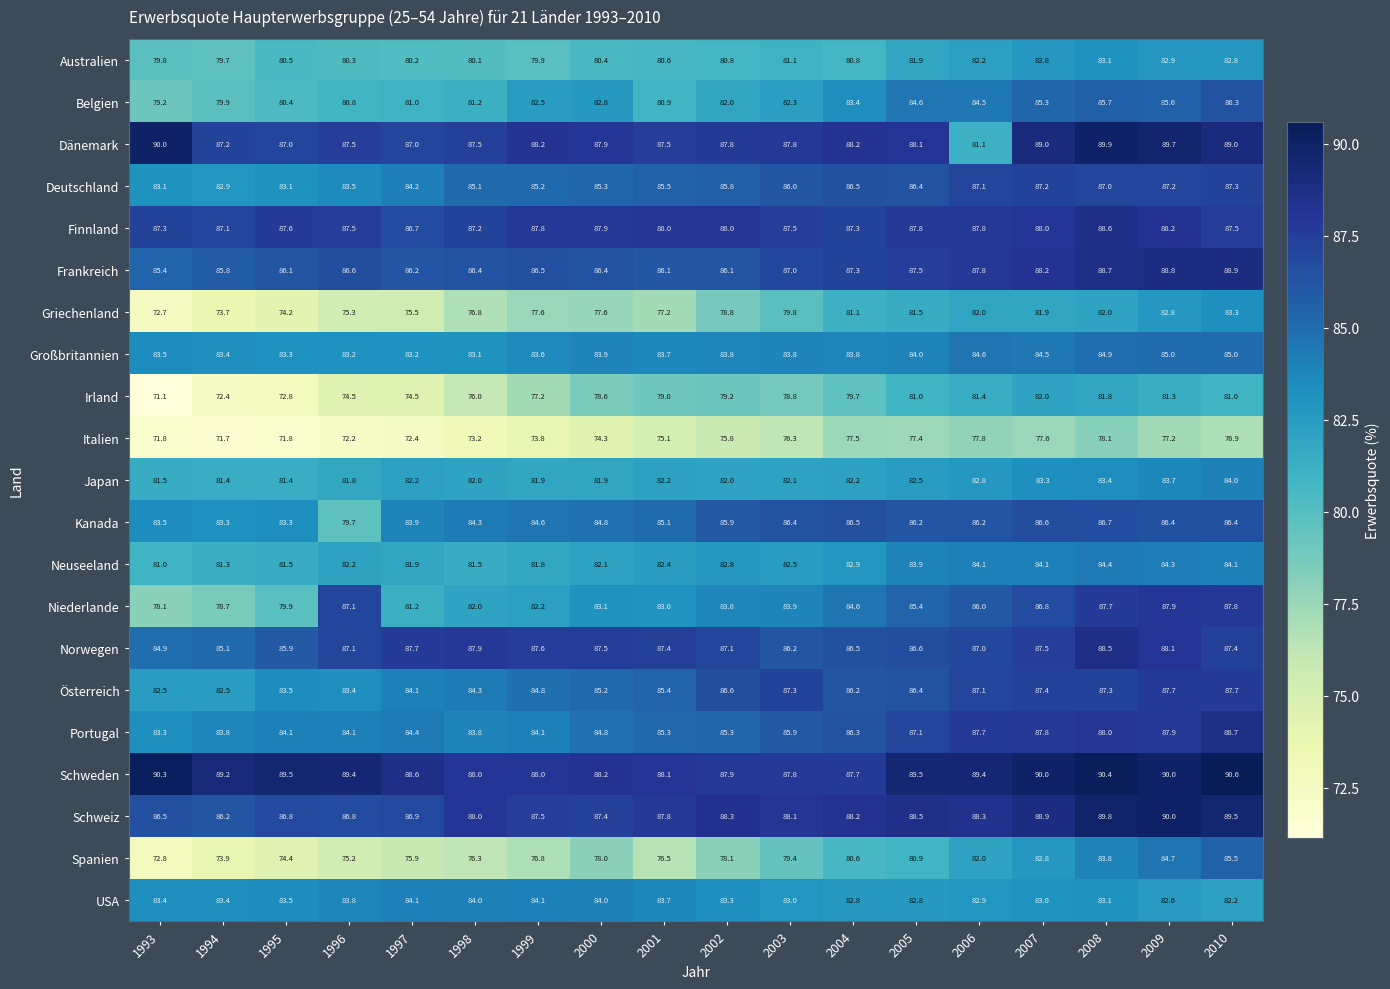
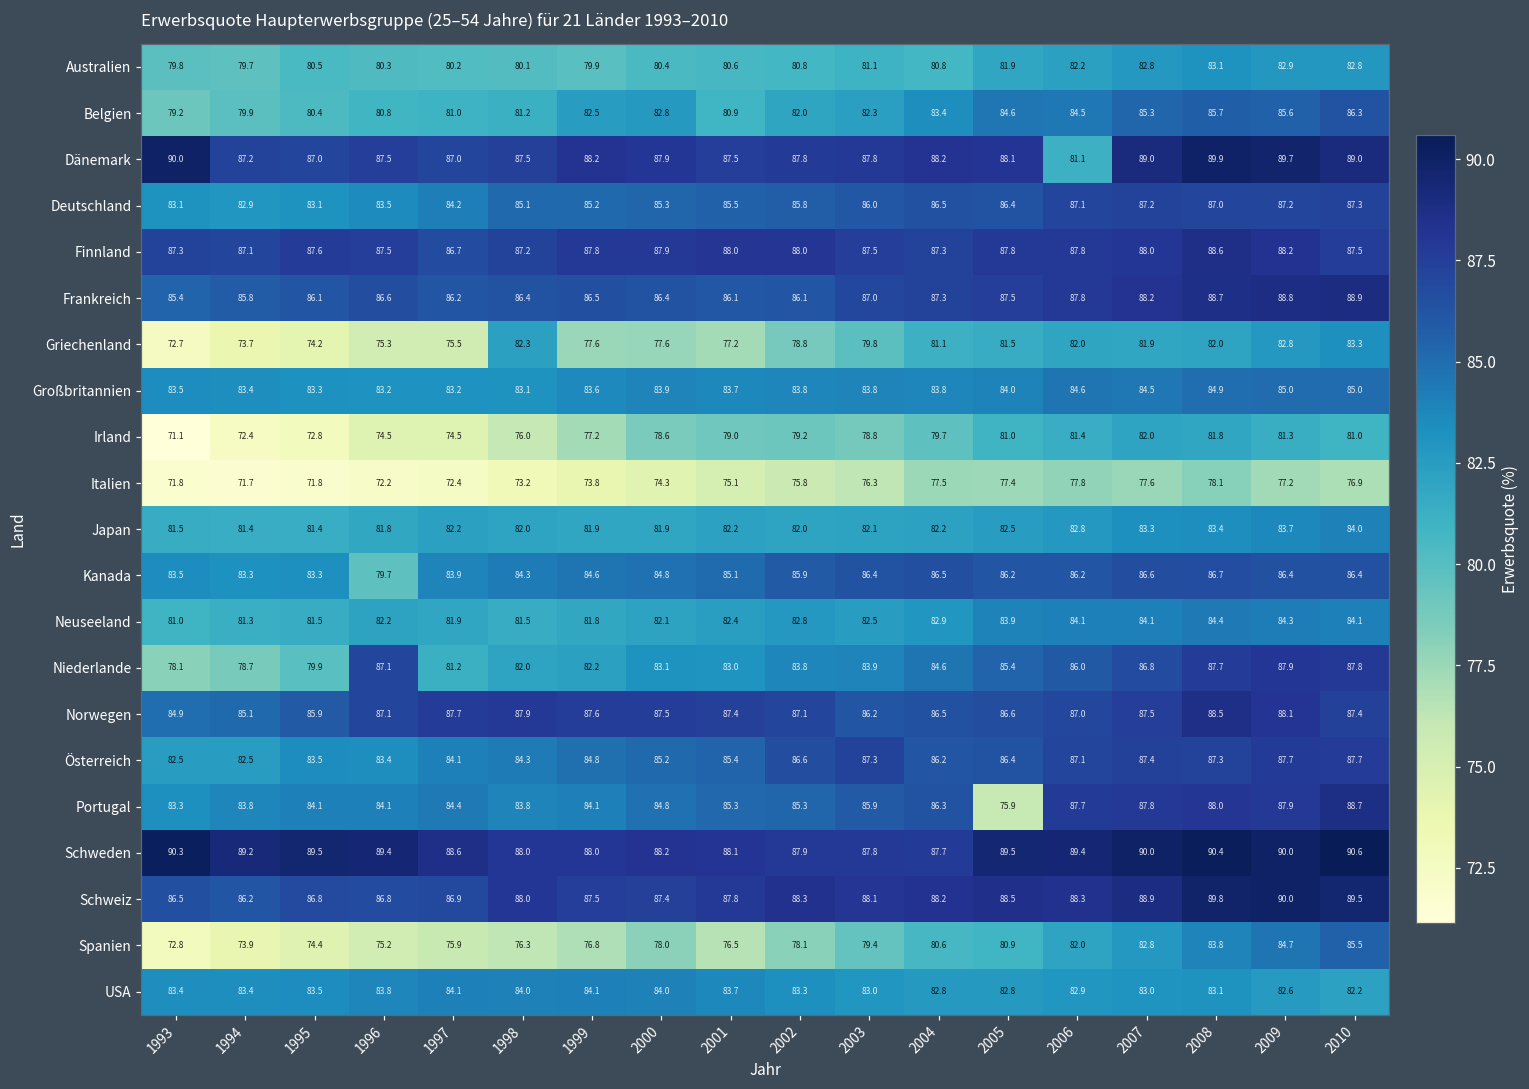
  {
    "Griechenland": {
      "1993": 72.7,
      "1994": 73.7,
      "1995": 74.2,
      "1996": 75.3,
      "1997": 75.5,
-     "1998": 76.8,
+     "1998": 82.3,
      "1999": 77.6,
      "2000": 77.6,
      "2001": 77.2,
      "2002": 78.8,
      "2003": 79.8,
      "2004": 81.1,
      "2005": 81.5,
      "2006": 82.0,
      "2007": 81.9,
      "2008": 82.0,
      "2009": 82.8,
      "2010": 83.3
    },
    "Portugal": {
      "1993": 83.3,
      "1994": 83.8,
      "1995": 84.1,
      "1996": 84.1,
      "1997": 84.4,
      "1998": 83.8,
      "1999": 84.1,
      "2000": 84.8,
      "2001": 85.3,
      "2002": 85.3,
      "2003": 85.9,
      "2004": 86.3,
-     "2005": 87.1,
+     "2005": 75.9,
      "2006": 87.7,
      "2007": 87.8,
      "2008": 88.0,
      "2009": 87.9,
      "2010": 88.7
    }
  }
